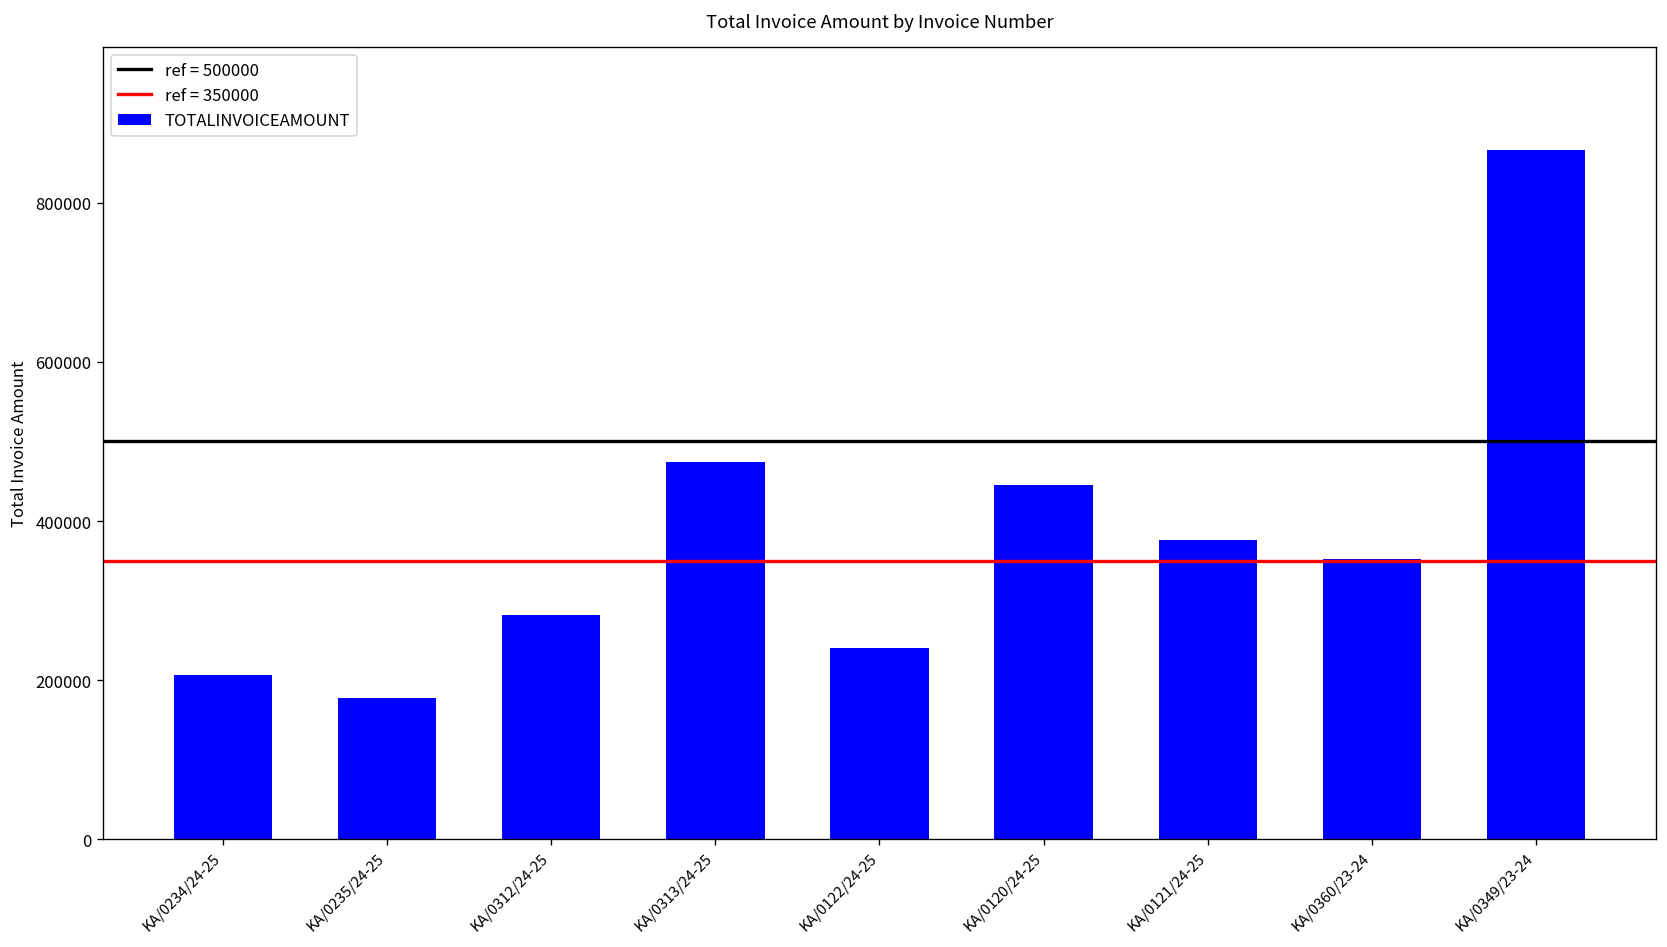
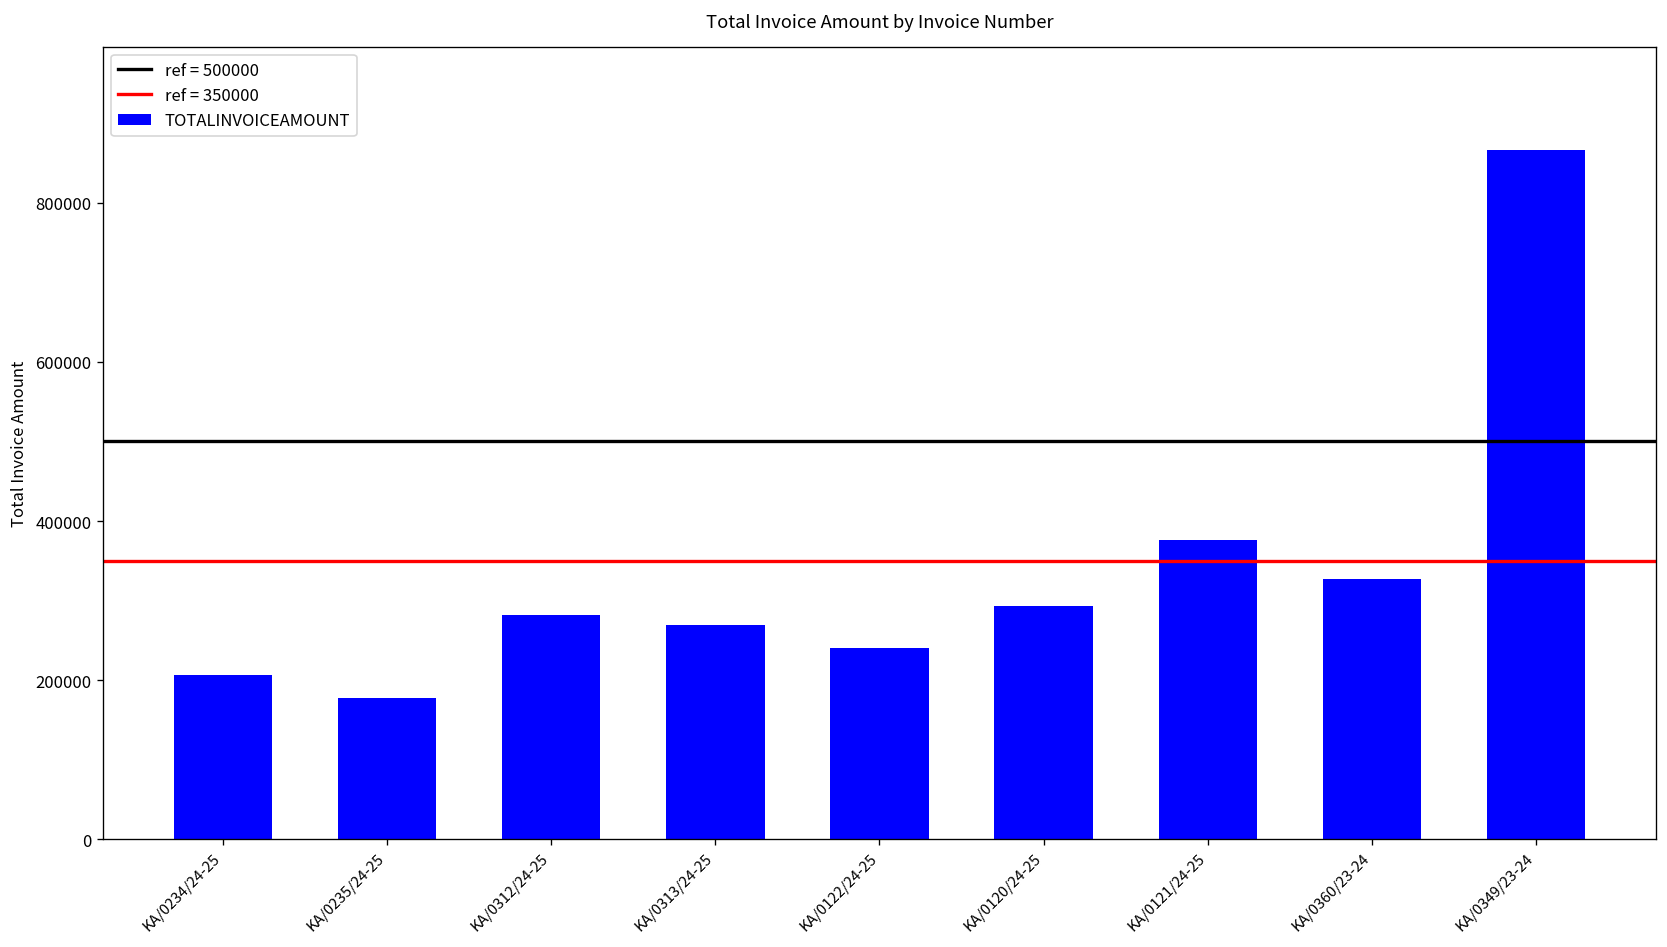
  {
    "KA/0234/24-25": 210000,
    "KA/0235/24-25": 180000,
    "KA/0312/24-25": 280000,
-   "KA/0313/24-25": 470000,
+   "KA/0313/24-25": 270000,
    "KA/0122/24-25": 240000,
-   "KA/0120/24-25": 450000,
+   "KA/0120/24-25": 290000,
    "KA/0121/24-25": 380000,
-   "KA/0360/23-24": 350000,
+   "KA/0360/23-24": 330000,
    "KA/0349/23-24": 870000
  }
